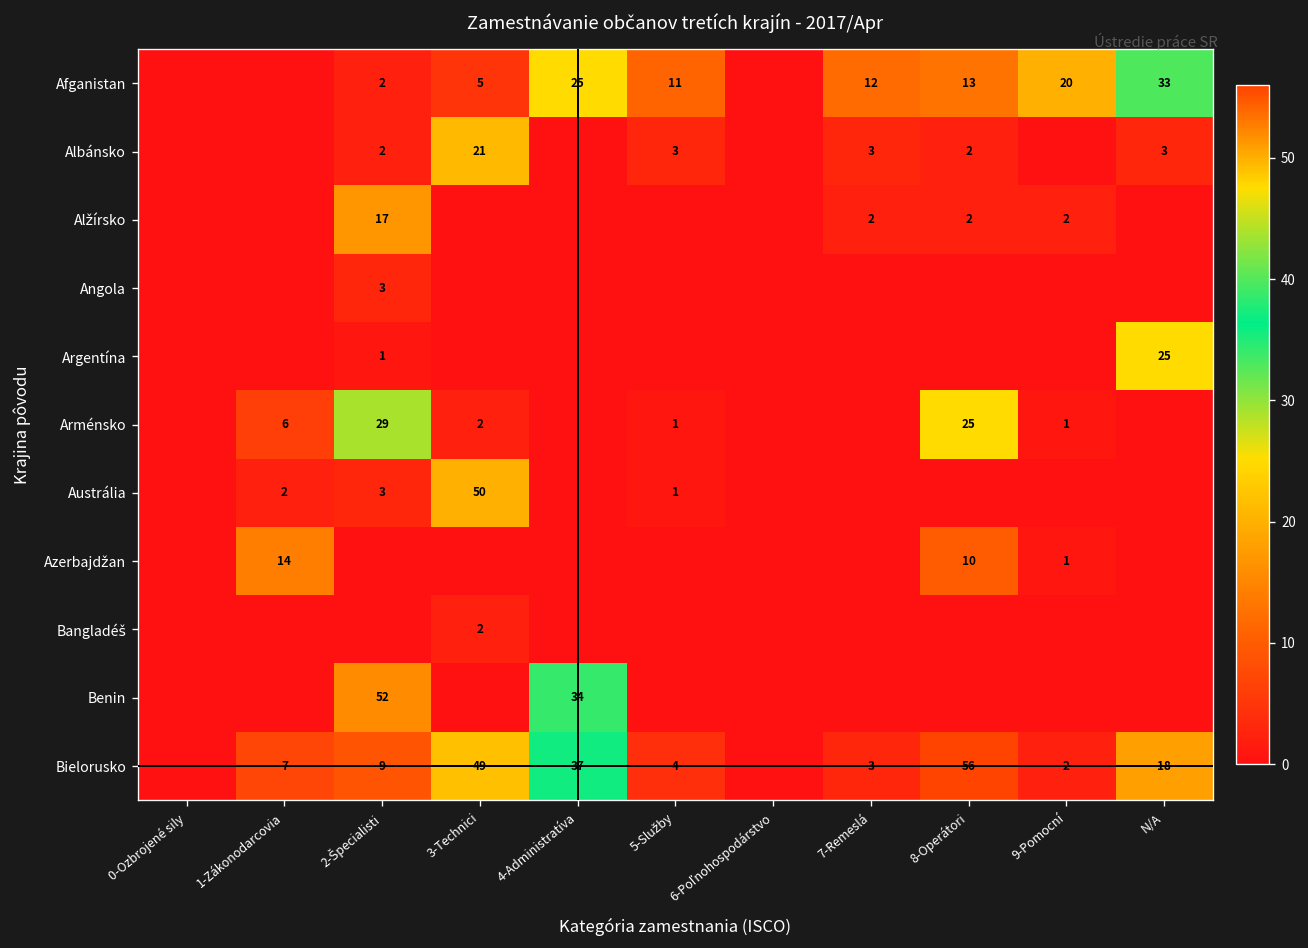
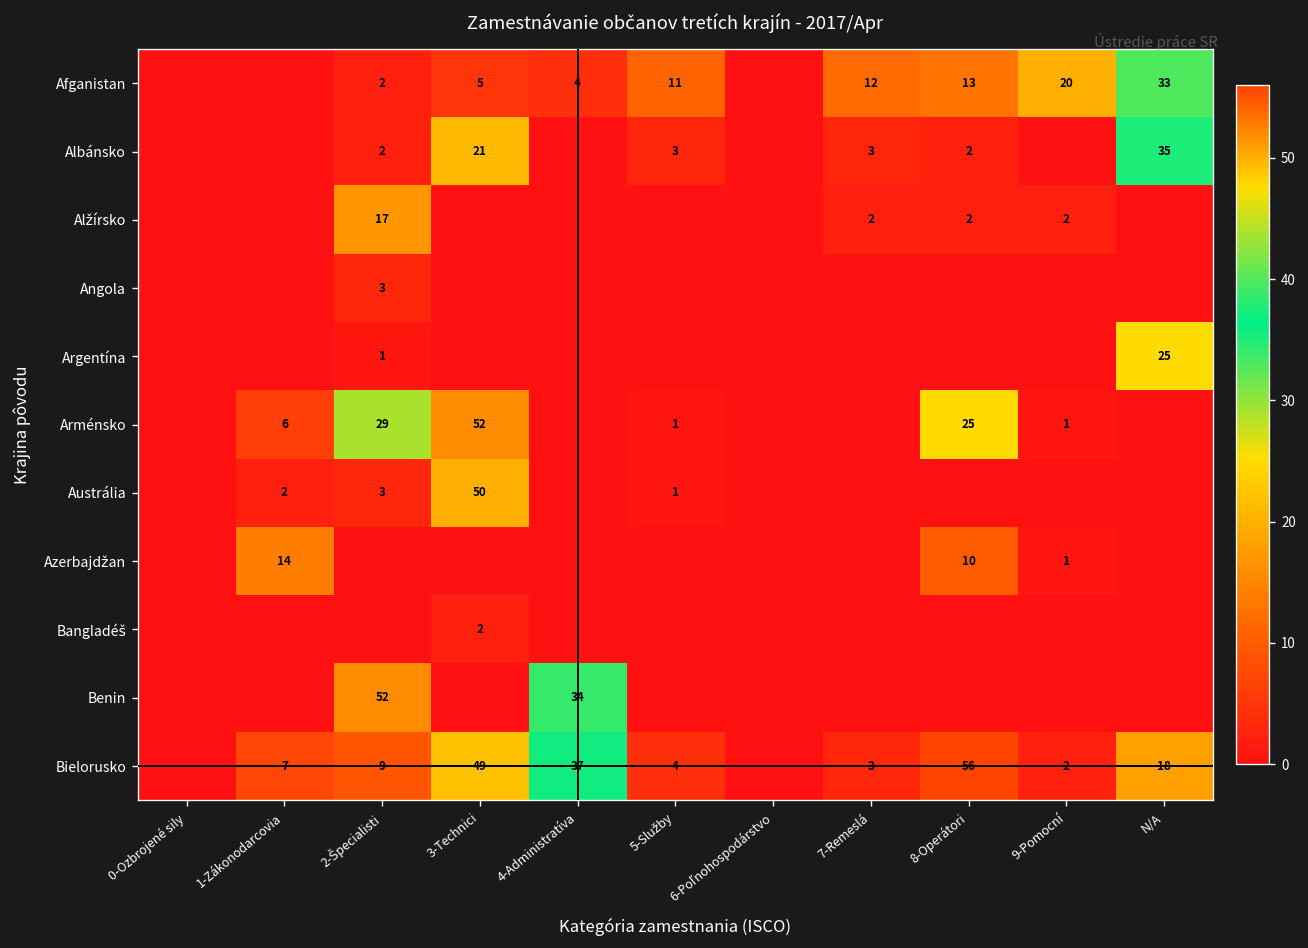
  {
    "Afganistan": {
      "2-Špecialisti": 2,
      "3-Technici": 5,
-     "4-Administratíva": 25,
+     "4-Administratíva": 4,
      "5-Služby": 11,
      "7-Remeslá": 12,
      "8-Operátori": 13,
      "9-Pomocní": 20,
      "N/A": 33
    },
    "Albánsko": {
      "2-Špecialisti": 2,
      "3-Technici": 21,
      "5-Služby": 3,
      "7-Remeslá": 3,
      "8-Operátori": 2,
-     "N/A": 3
+     "N/A": 35
    },
    "Alžírsko": {
      "2-Špecialisti": 17,
      "7-Remeslá": 2,
      "8-Operátori": 2,
      "9-Pomocní": 2
    },
    "Angola": {
      "2-Špecialisti": 3
    },
    "Argentína": {
      "2-Špecialisti": 1,
      "N/A": 25
    },
    "Arménsko": {
      "1-Zákonodarcovia": 6,
      "2-Špecialisti": 29,
-     "3-Technici": 2,
+     "3-Technici": 52,
      "5-Služby": 1,
      "8-Operátori": 25,
      "9-Pomocní": 1
    },
    "Austrália": {
      "1-Zákonodarcovia": 2,
      "2-Špecialisti": 3,
      "3-Technici": 50,
      "5-Služby": 1
    },
    "Azerbajdžan": {
      "1-Zákonodarcovia": 14,
      "8-Operátori": 10,
      "9-Pomocní": 1
    },
    "Bangladéš": {
      "3-Technici": 2
    },
    "Benin": {
      "2-Špecialisti": 52,
      "4-Administratíva": 34
    },
    "Bielorusko": {
      "1-Zákonodarcovia": 7,
      "2-Špecialisti": 9,
      "3-Technici": 49,
      "4-Administratíva": 37,
      "5-Služby": 4,
      "7-Remeslá": 3,
      "8-Operátori": 56,
      "9-Pomocní": 2,
      "N/A": 18
    }
  }
